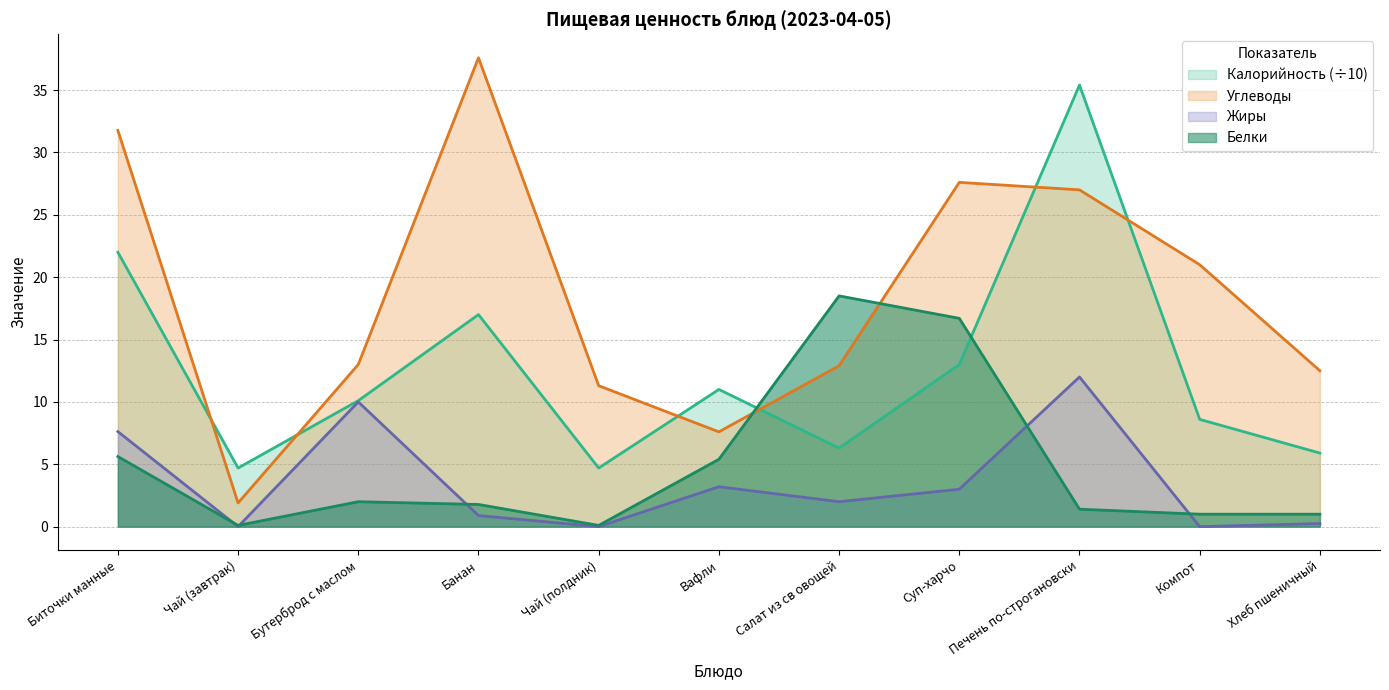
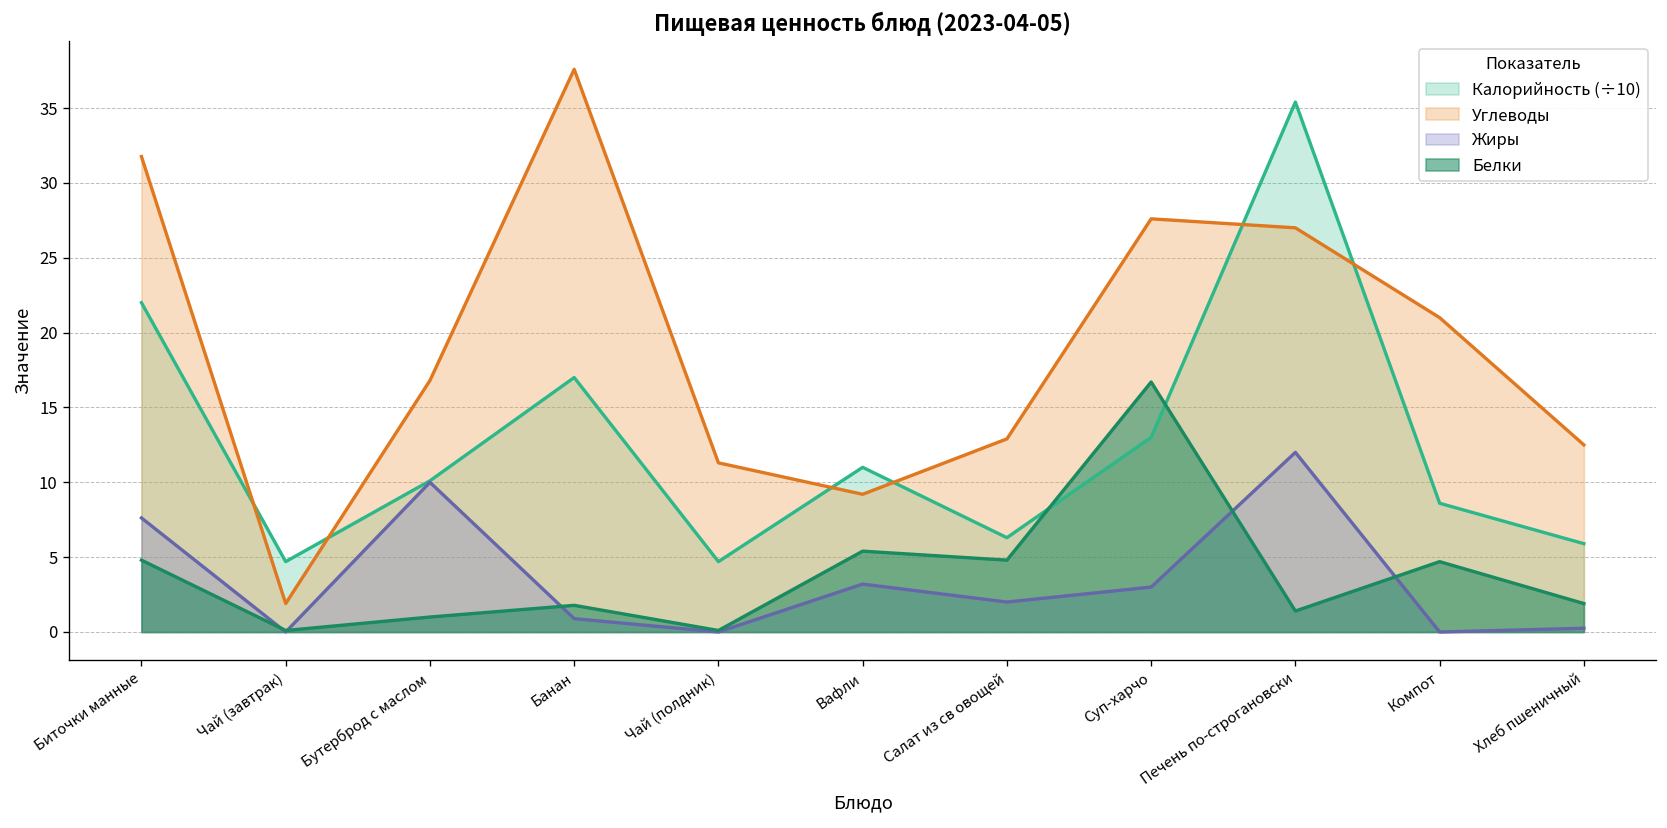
  {
    "Углеводы": {
      "Биточки манные": 31.8,
      "Чай (завтрак)": 1.9,
-     "Бутерброд с маслом": 13.0,
+     "Бутерброд с маслом": 16.8,
      "Банан": 37.6,
      "Чай (полдник)": 11.3,
-     "Вафли": 7.6,
+     "Вафли": 9.2,
      "Салат из св овощей": 12.9,
      "Суп-харчо": 27.6,
      "Печень по-строгановски": 27.0,
      "Компот": 21.0,
      "Хлеб пшеничный": 12.5
    },
    "Белки": {
-     "Биточки манные": 5.6,
-     "Бутерброд с маслом": 2,
+     "Биточки манные": 4.8,
+     "Бутерброд с маслом": 1,
      "Банан": 1.8,
      "Вафли": 5.4,
-     "Салат из св овощей": 18.5,
+     "Салат из св овощей": 4.8,
      "Суп-харчо": 16.7,
      "Печень по-строгановски": 1.4,
-     "Компот": 1.0,
-     "Хлеб пшеничный": 1.0
+     "Компот": 4.7,
+     "Хлеб пшеничный": 1.9
    }
  }
